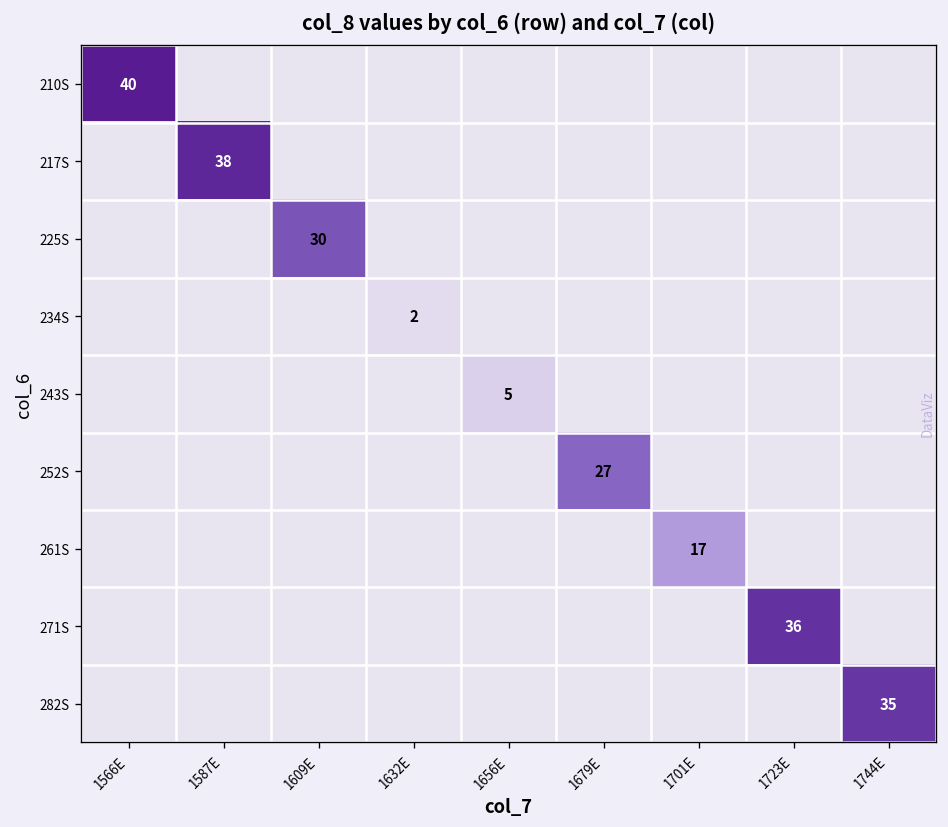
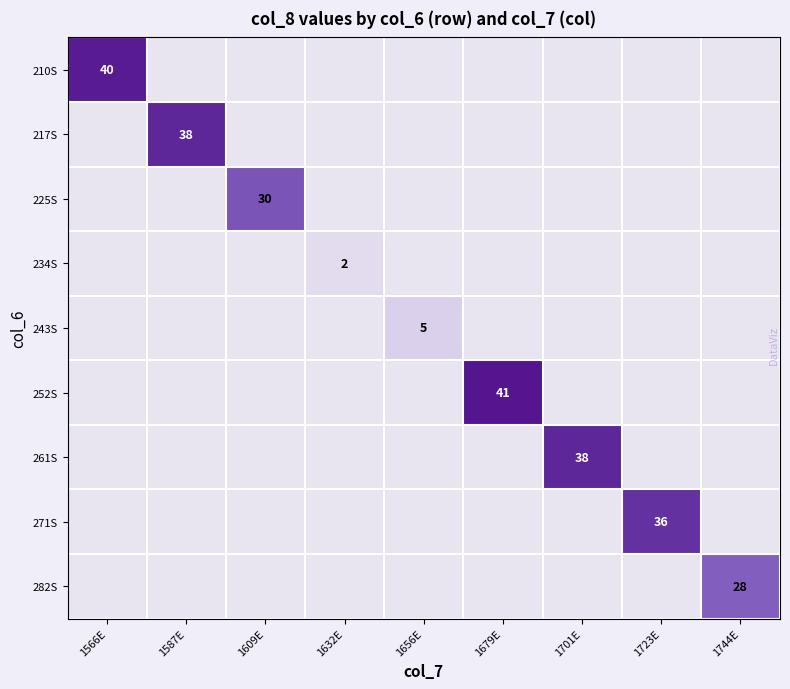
  {
    "210S": {
      "1566E": 40
    },
    "217S": {
      "1587E": 38
    },
    "225S": {
      "1609E": 30
    },
    "234S": {
      "1632E": 2
    },
    "243S": {
      "1656E": 5
    },
    "252S": {
-     "1679E": 27
+     "1679E": 41
    },
    "261S": {
-     "1701E": 17
+     "1701E": 38
    },
    "271S": {
      "1723E": 36
    },
    "282S": {
-     "1744E": 35
+     "1744E": 28
    }
  }
